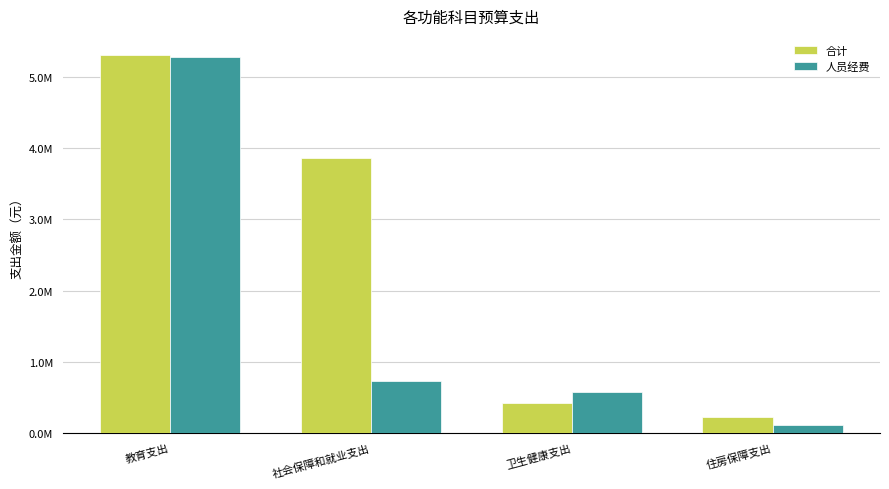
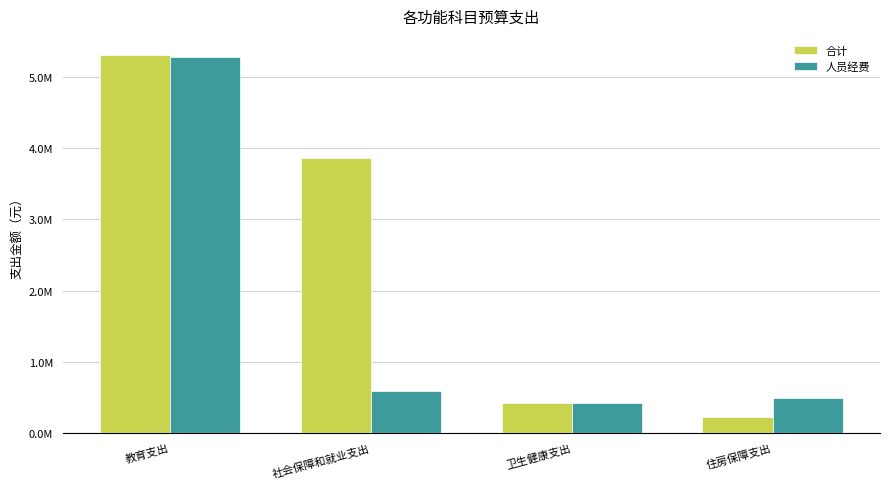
  {
    "合计": {
      "教育支出": 5300000,
      "社会保障和就业支出": 3900000,
      "卫生健康支出": 400000,
      "住房保障支出": 200000
    },
    "人员经费": {
      "教育支出": 5300000,
-     "社会保障和就业支出": 700000,
-     "卫生健康支出": 600000,
-     "住房保障支出": 100000
+     "社会保障和就业支出": 600000,
+     "卫生健康支出": 400000,
+     "住房保障支出": 500000
    }
  }
